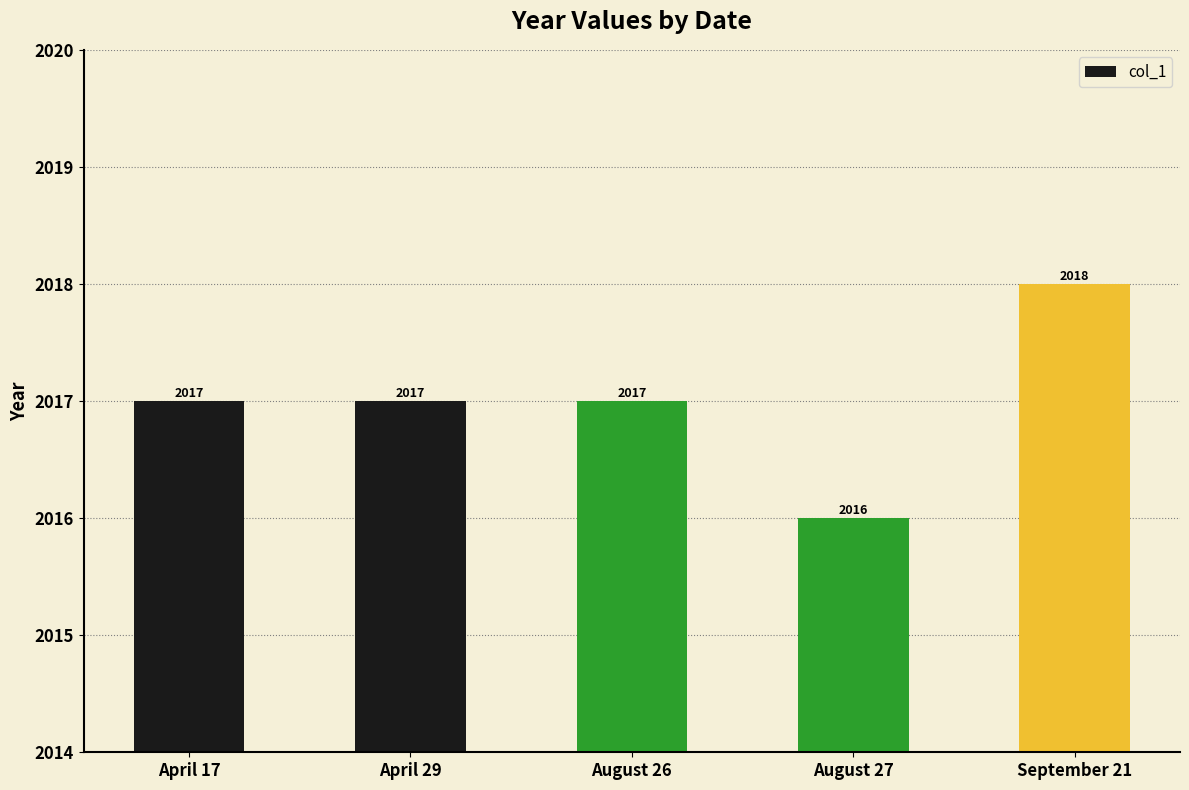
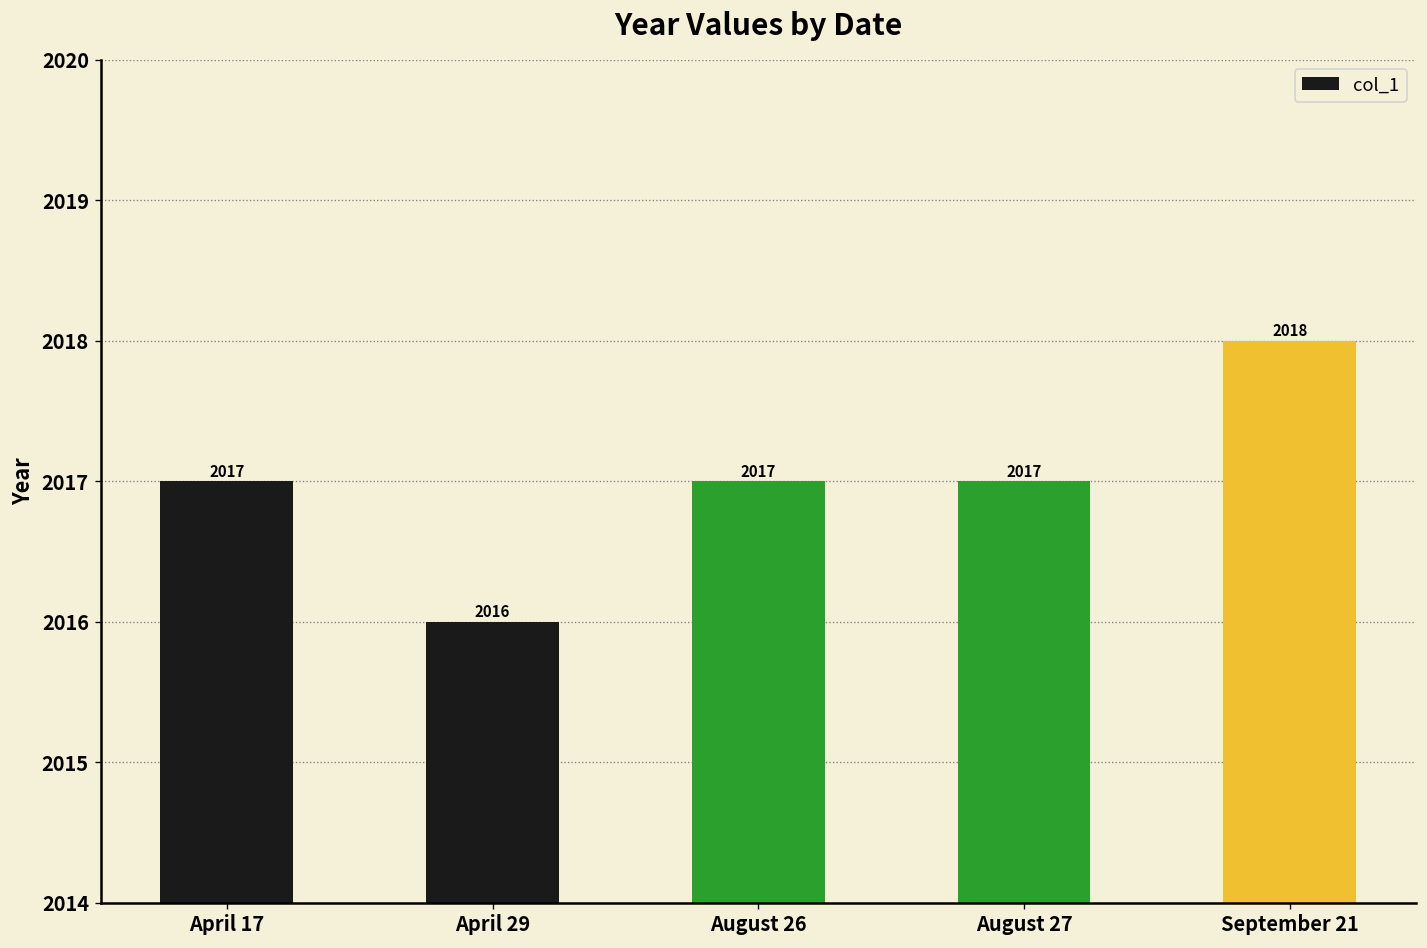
  {
    "April 17": 2017,
-   "April 29": 2017,
+   "April 29": 2016,
    "August 26": 2017,
-   "August 27": 2016,
+   "August 27": 2017,
    "September 21": 2018
  }
